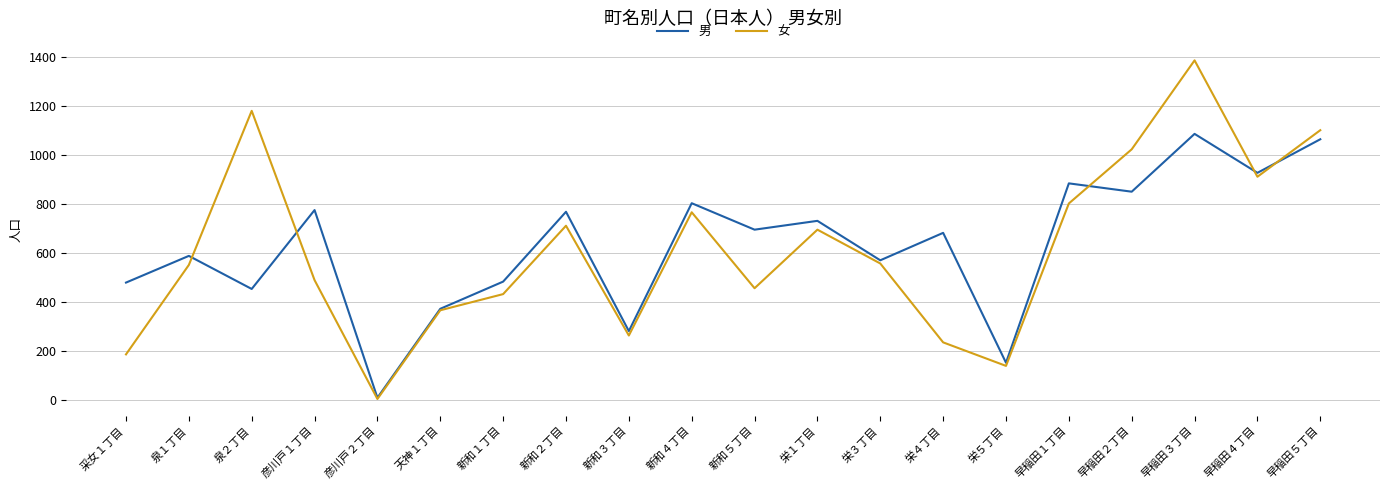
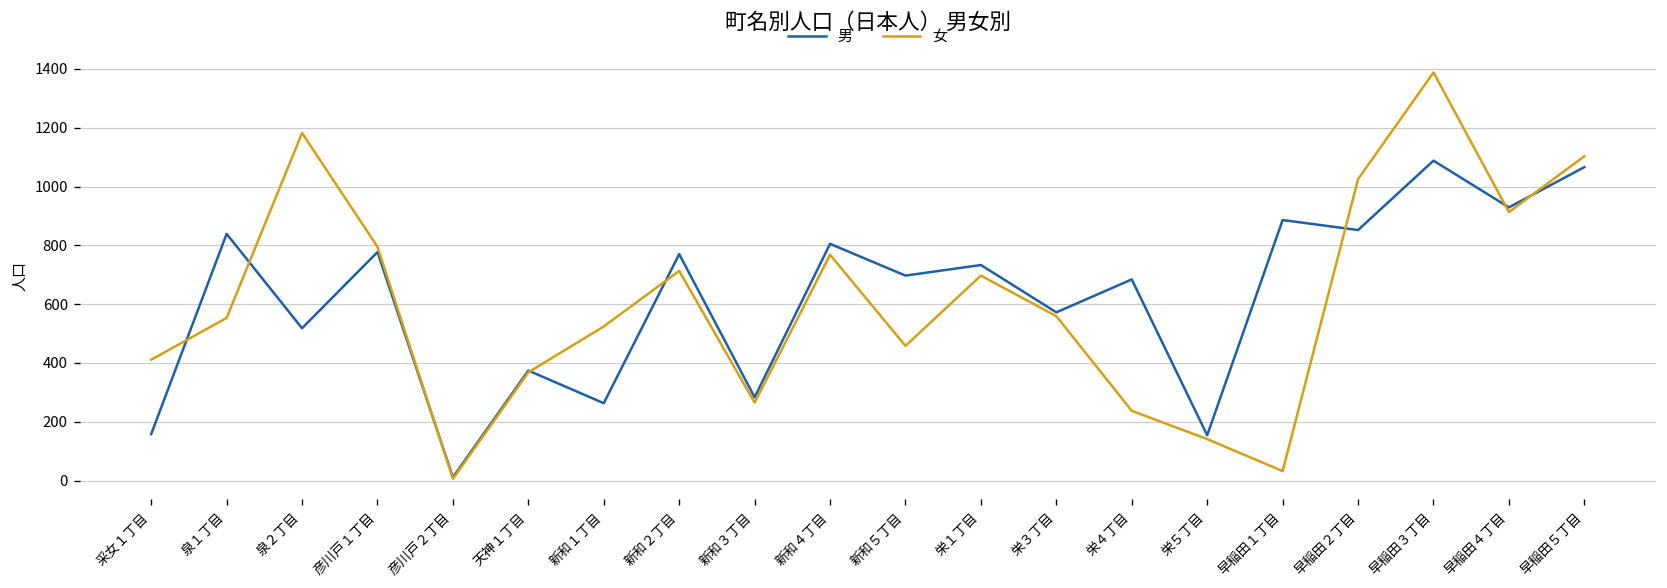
  {
    "男": {
-     "采女１丁目": 480,
-     "泉１丁目": 590,
-     "泉２丁目": 460,
+     "采女１丁目": 160,
+     "泉１丁目": 840,
+     "泉２丁目": 520,
      "彦川戸１丁目": 780,
-     "新和１丁目": 490,
+     "新和１丁目": 260,
      "新和２丁目": 770,
      "新和３丁目": 280,
      "新和４丁目": 810,
      "新和５丁目": 700,
      "栄１丁目": 730,
      "栄３丁目": 570,
      "栄４丁目": 680,
      "栄５丁目": 150,
      "早稲田１丁目": 890,
      "早稲田２丁目": 850,
      "早稲田３丁目": 1090,
      "早稲田４丁目": 930,
      "早稲田５丁目": 1070
    },
    "女": {
-     "采女１丁目": 190,
+     "采女１丁目": 410,
      "泉１丁目": 550,
      "泉２丁目": 1180,
-     "彦川戸１丁目": 490,
-     "新和１丁目": 430,
+     "彦川戸１丁目": 800,
+     "新和１丁目": 520,
      "新和２丁目": 710,
      "新和３丁目": 270,
      "新和４丁目": 770,
      "新和５丁目": 460,
      "栄１丁目": 700,
      "栄３丁目": 560,
      "栄４丁目": 240,
      "栄５丁目": 140,
-     "早稲田１丁目": 800,
+     "早稲田１丁目": 30,
      "早稲田２丁目": 1030,
      "早稲田３丁目": 1390,
      "早稲田４丁目": 910,
      "早稲田５丁目": 1100
    }
  }
